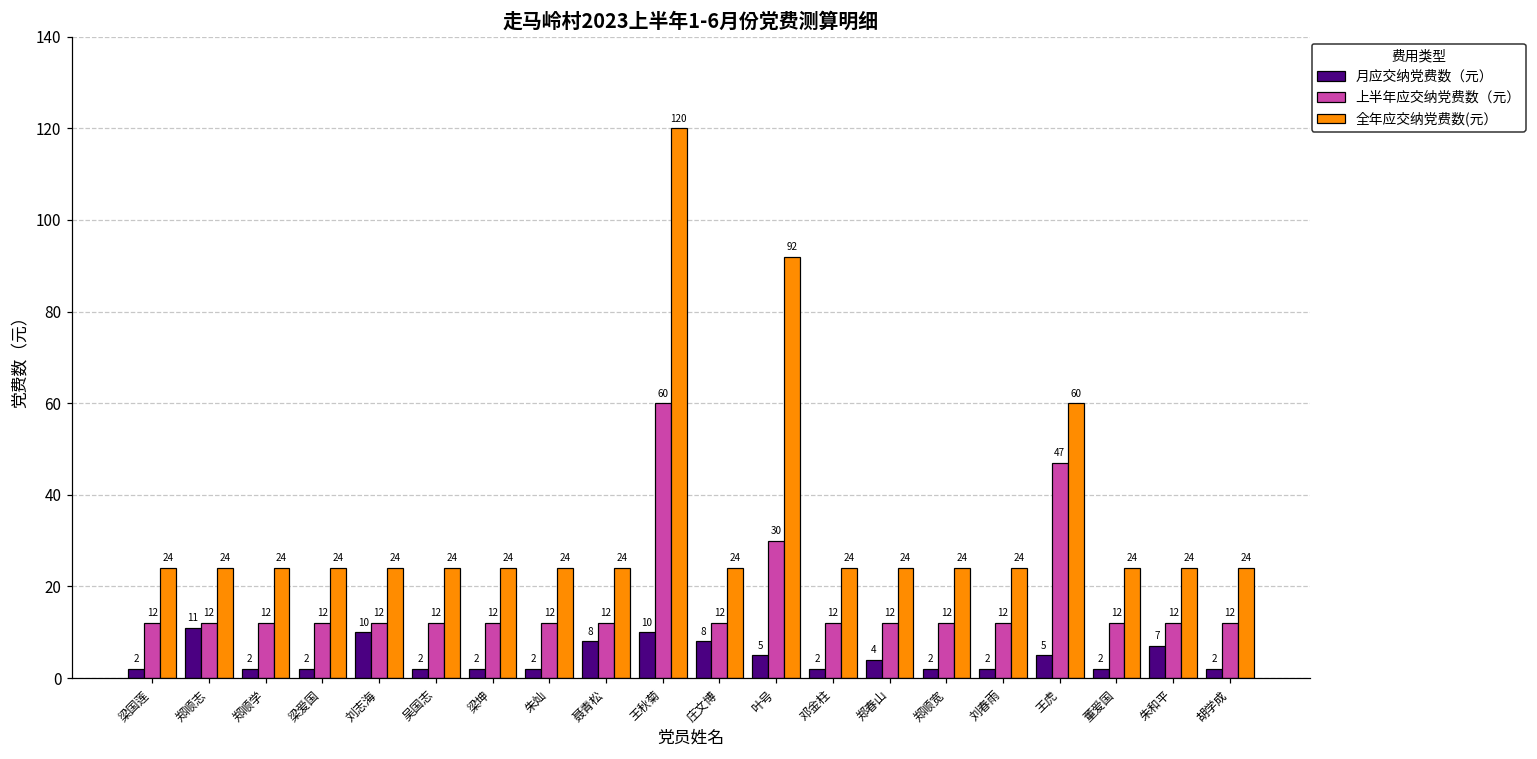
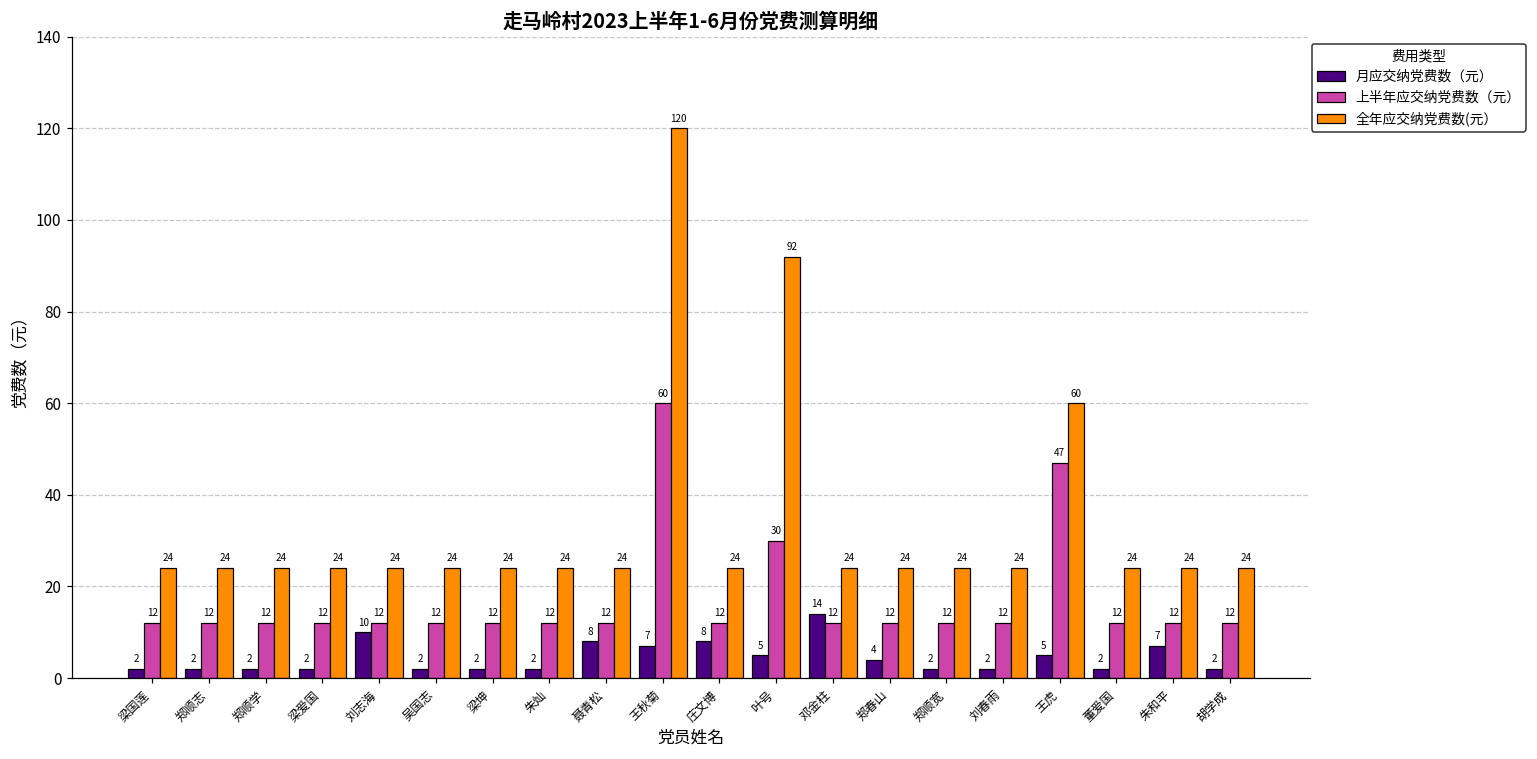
  {
    "月应交纳党费数（元）": {
      "梁国莲": 2,
-     "郑顺志": 11,
+     "郑顺志": 2,
      "郑顺学": 2,
      "梁爱国": 2,
      "刘志海": 10,
      "吴国志": 2,
      "梁坤": 2,
      "朱灿": 2,
      "聂青松": 8,
-     "王秋菊": 10,
+     "王秋菊": 7,
      "庄文博": 8,
      "叶号": 5,
-     "邓金柱": 2,
+     "邓金柱": 14,
      "郑春山": 4,
      "郑顺宽": 2,
      "刘春雨": 2,
      "王虎": 5,
      "董爱国": 2,
      "朱和平": 7,
      "胡学成": 2
    },
    "上半年应交纳党费数（元）": {
      "梁国莲": 12,
      "郑顺志": 12,
      "郑顺学": 12,
      "梁爱国": 12,
      "刘志海": 12,
      "吴国志": 12,
      "梁坤": 12,
      "朱灿": 12,
      "聂青松": 12,
      "王秋菊": 60,
      "庄文博": 12,
      "叶号": 30,
      "邓金柱": 12,
      "郑春山": 12,
      "郑顺宽": 12,
      "刘春雨": 12,
      "王虎": 47,
      "董爱国": 12,
      "朱和平": 12,
      "胡学成": 12
    },
    "全年应交纳党费数(元）": {
      "梁国莲": 24,
      "郑顺志": 24,
      "郑顺学": 24,
      "梁爱国": 24,
      "刘志海": 24,
      "吴国志": 24,
      "梁坤": 24,
      "朱灿": 24,
      "聂青松": 24,
      "王秋菊": 120,
      "庄文博": 24,
      "叶号": 92,
      "邓金柱": 24,
      "郑春山": 24,
      "郑顺宽": 24,
      "刘春雨": 24,
      "王虎": 60,
      "董爱国": 24,
      "朱和平": 24,
      "胡学成": 24
    }
  }
